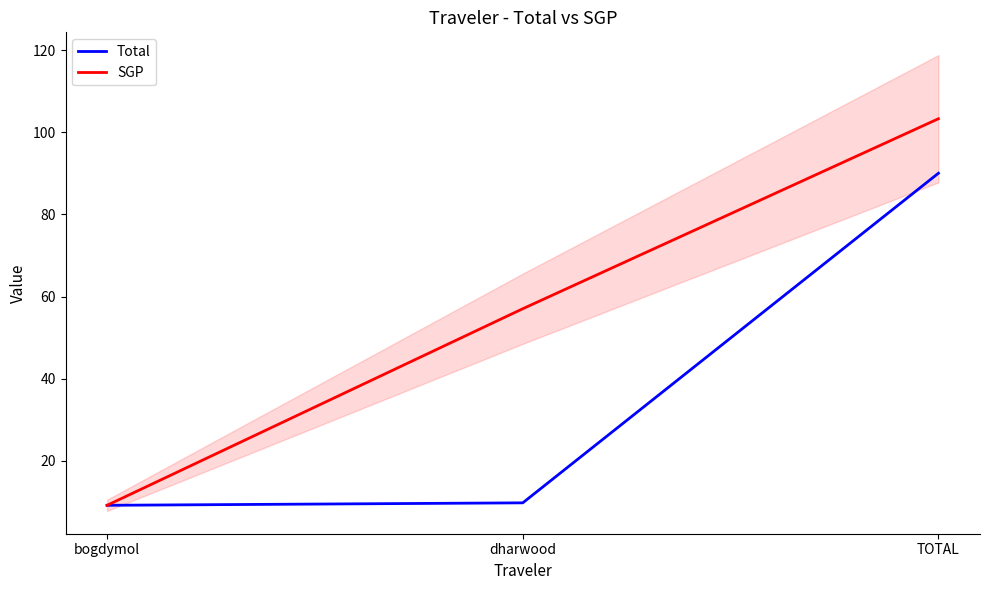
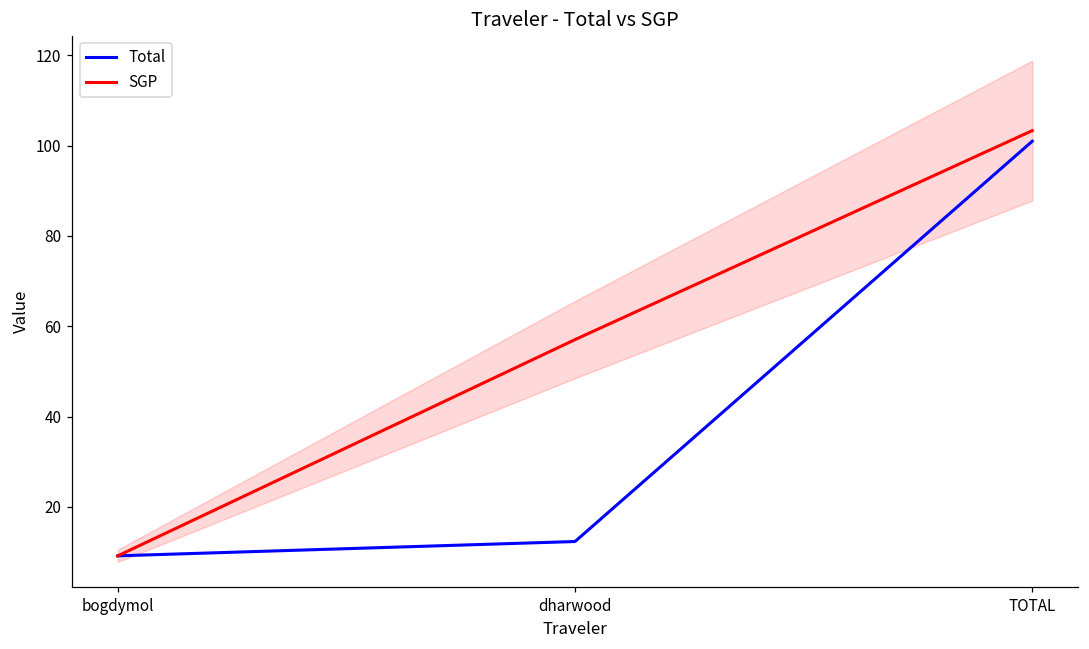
  {
    "Total": {
-     "dharwood": 10,
-     "TOTAL": 90
+     "dharwood": 12,
+     "TOTAL": 101
    }
  }
